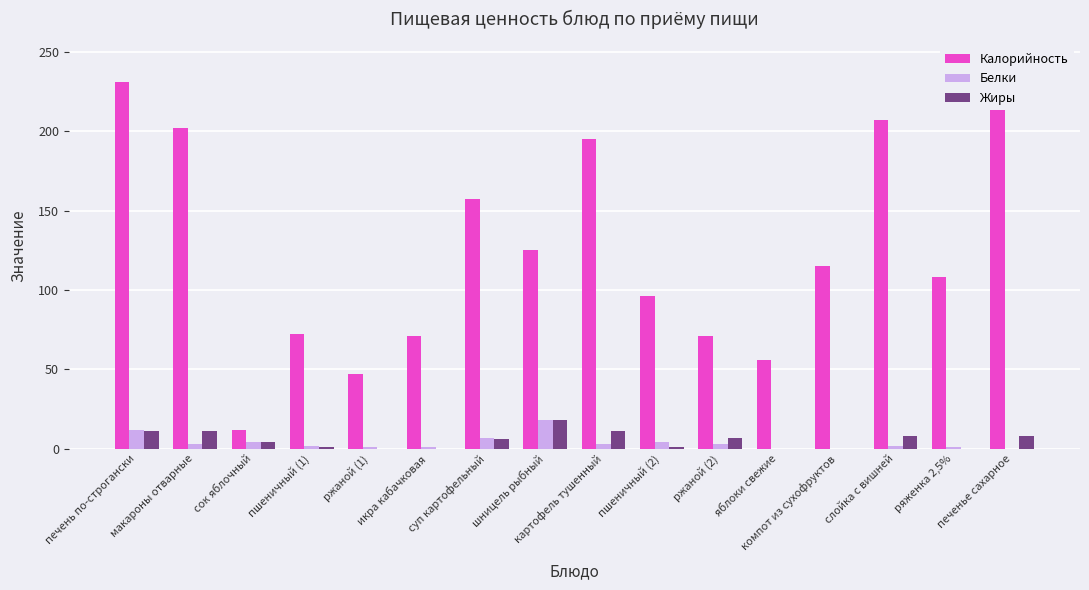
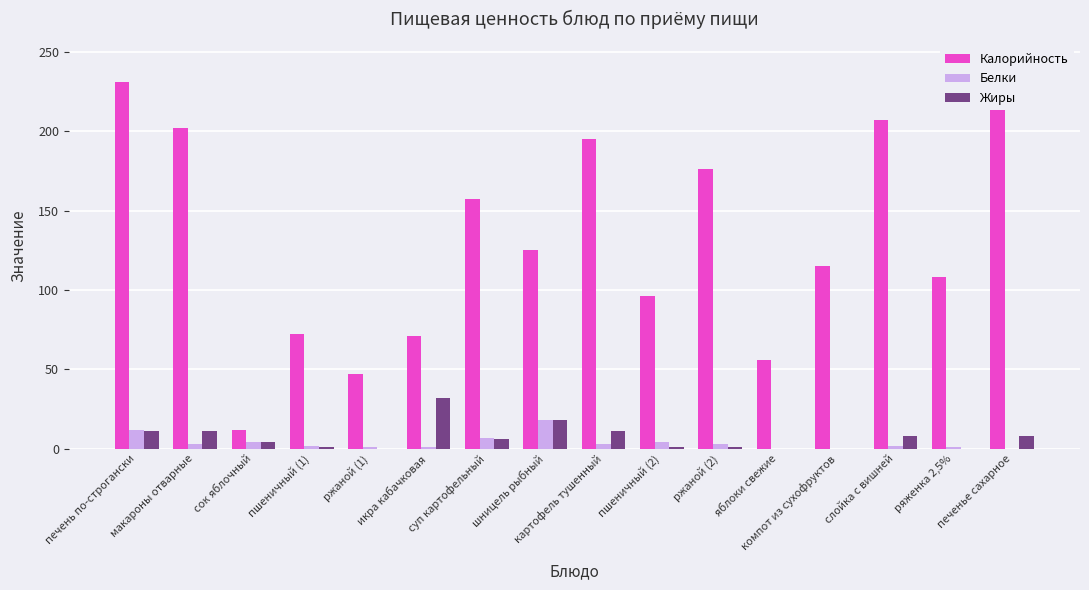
  {
    "Калорийность": {
      "печень по-строгански": 231,
      "макароны отварные": 202,
      "сок яблочный": 12,
      "пшеничный (1)": 72,
      "ржаной (1)": 47,
      "икра кабачковая": 71,
      "суп картофельный": 157,
      "шницель рыбный": 125,
      "картофель тушенный": 195,
      "пшеничный (2)": 96,
-     "ржаной (2)": 71,
+     "ржаной (2)": 176,
      "яблоки свежие": 56,
      "компот из сухофруктов": 115,
      "слойка с вишней": 207,
      "ряженка 2,5%": 108
    },
    "Белки": {
      "печень по-строгански": 12,
      "макароны отварные": 3,
      "сок яблочный": 4,
      "пшеничный (1)": 2,
      "суп картофельный": 7,
      "шницель рыбный": 18,
      "картофель тушенный": 3,
      "пшеничный (2)": 4,
      "ржаной (2)": 3,
      "яблоки свежие": 0,
      "компот из сухофруктов": 0,
      "слойка с вишней": 2,
      "печенье сахарное": 0
    },
    "Жиры": {
      "печень по-строгански": 11,
      "макароны отварные": 11,
      "сок яблочный": 4,
      "ржаной (1)": 0,
-     "икра кабачковая": 0,
+     "икра кабачковая": 32,
      "суп картофельный": 6,
      "шницель рыбный": 18,
      "картофель тушенный": 11,
-     "ржаной (2)": 7,
+     "ржаной (2)": 1,
      "яблоки свежие": 0,
      "компот из сухофруктов": 0,
      "слойка с вишней": 8,
      "ряженка 2,5%": 0,
      "печенье сахарное": 8
    }
  }
